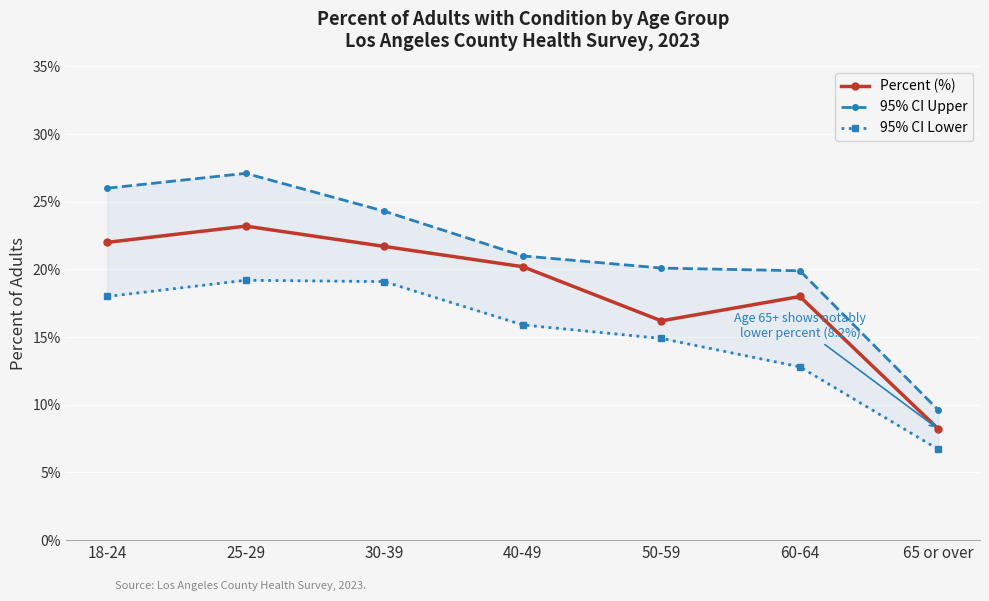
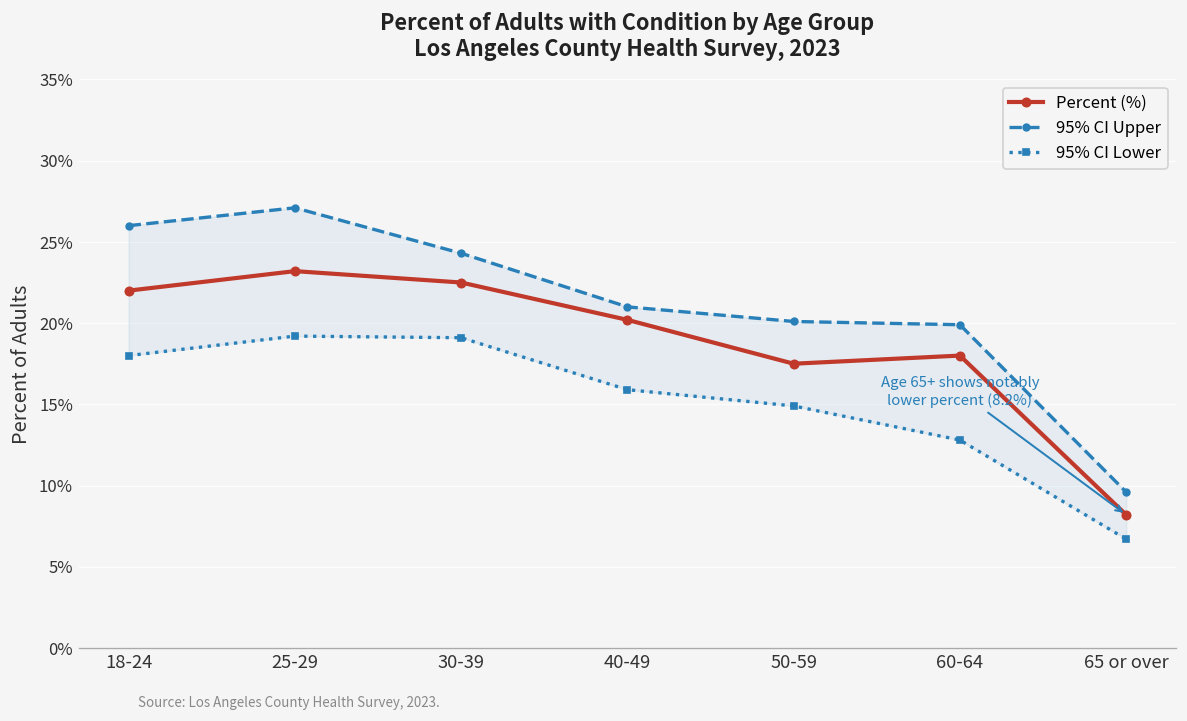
  {
    "Percent (%)": {
      "18-24": "22.0%",
      "25-29": "23.2%",
-     "30-39": "21.7%",
+     "30-39": "22.5%",
      "40-49": "20.2%",
-     "50-59": "16.2%",
+     "50-59": "17.5%",
      "60-64": "18.0%",
      "65 or over": "8.2%"
    }
  }
